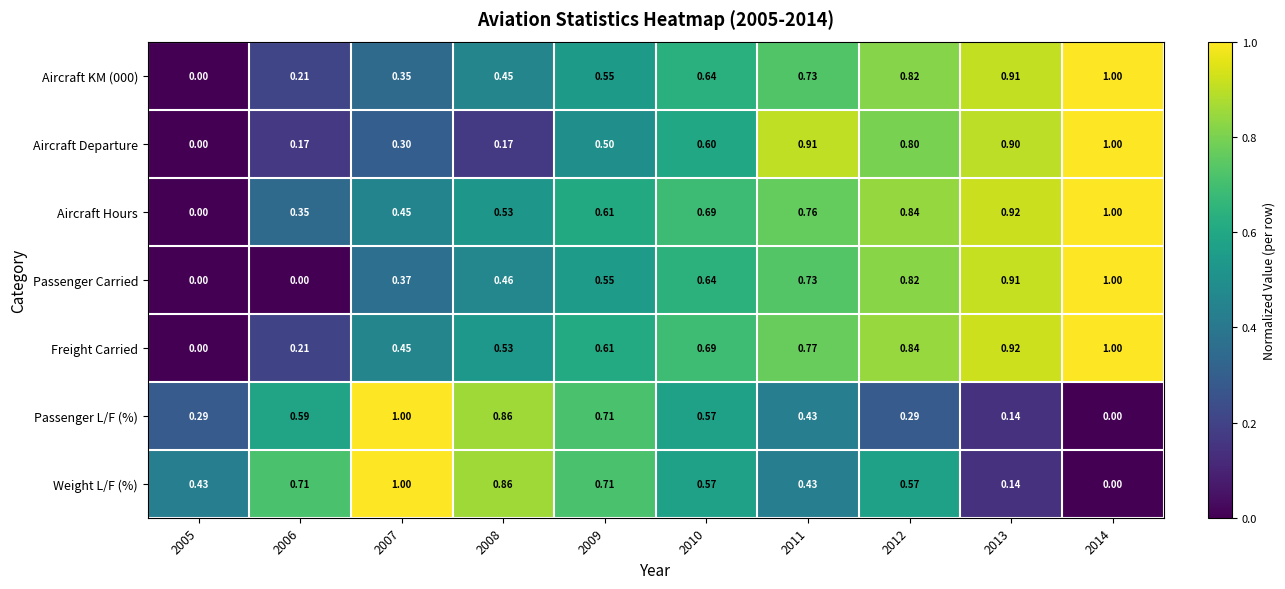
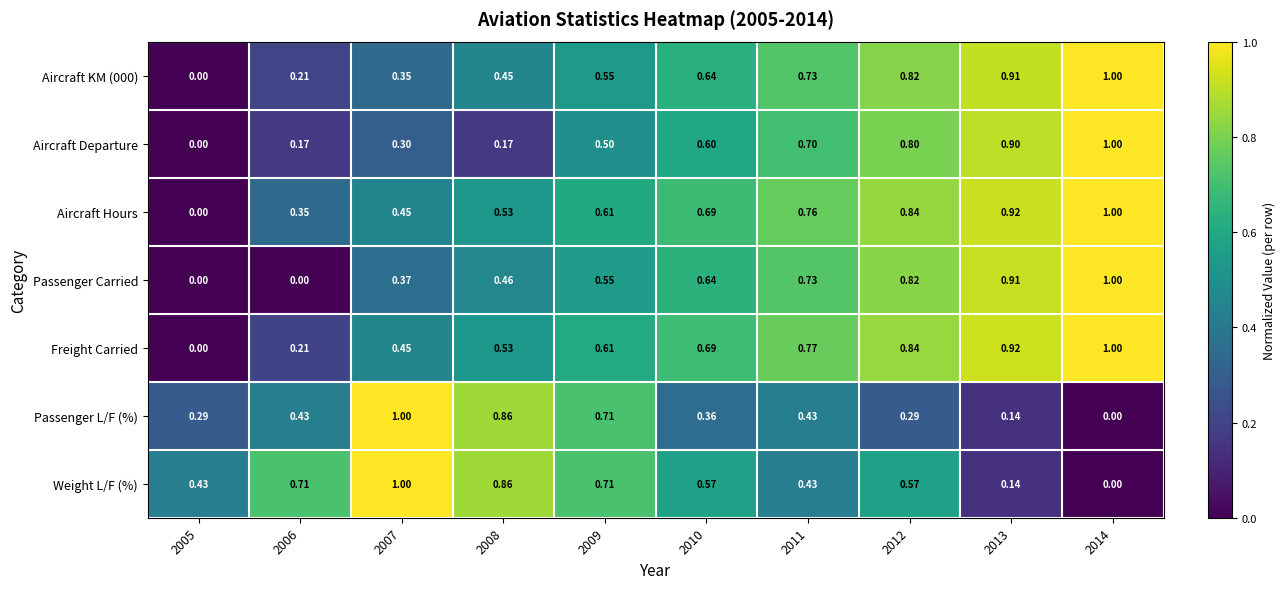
  {
    "Aircraft KM (000)": {
      "2005": 0.00,
      "2006": 0.21,
      "2007": 0.35,
      "2008": 0.45,
      "2009": 0.55,
      "2010": 0.64,
      "2011": 0.73,
      "2012": 0.82,
      "2013": 0.91,
      "2014": 1.00
    },
    "Aircraft Departure": {
      "2005": 0.00,
      "2006": 0.17,
      "2007": 0.30,
      "2008": 0.17,
      "2009": 0.50,
      "2010": 0.60,
-     "2011": 0.91,
+     "2011": 0.70,
      "2012": 0.80,
      "2013": 0.90,
      "2014": 1.00
    },
    "Aircraft Hours": {
      "2005": 0.00,
      "2006": 0.35,
      "2007": 0.45,
      "2008": 0.53,
      "2009": 0.61,
      "2010": 0.69,
      "2011": 0.76,
      "2012": 0.84,
      "2013": 0.92,
      "2014": 1.00
    },
    "Passenger Carried": {
      "2005": 0.00,
      "2006": 0.00,
      "2007": 0.37,
      "2008": 0.46,
      "2009": 0.55,
      "2010": 0.64,
      "2011": 0.73,
      "2012": 0.82,
      "2013": 0.91,
      "2014": 1.00
    },
    "Freight Carried": {
      "2005": 0.00,
      "2006": 0.21,
      "2007": 0.45,
      "2008": 0.53,
      "2009": 0.61,
      "2010": 0.69,
      "2011": 0.77,
      "2012": 0.84,
      "2013": 0.92,
      "2014": 1.00
    },
    "Passenger L/F (%)": {
      "2005": 0.29,
-     "2006": 0.59,
+     "2006": 0.43,
      "2007": 1.00,
      "2008": 0.86,
      "2009": 0.71,
-     "2010": 0.57,
+     "2010": 0.36,
      "2011": 0.43,
      "2012": 0.29,
      "2013": 0.14,
      "2014": 0.00
    },
    "Weight L/F (%)": {
      "2005": 0.43,
      "2006": 0.71,
      "2007": 1.00,
      "2008": 0.86,
      "2009": 0.71,
      "2010": 0.57,
      "2011": 0.43,
      "2012": 0.57,
      "2013": 0.14,
      "2014": 0.00
    }
  }
